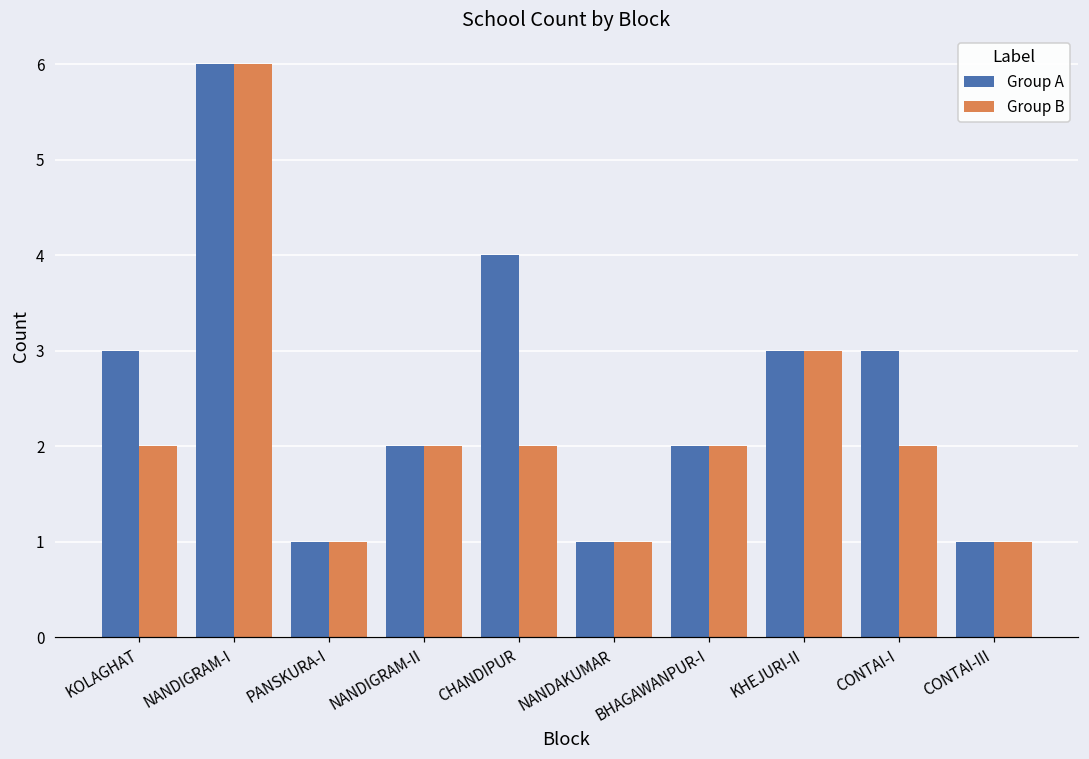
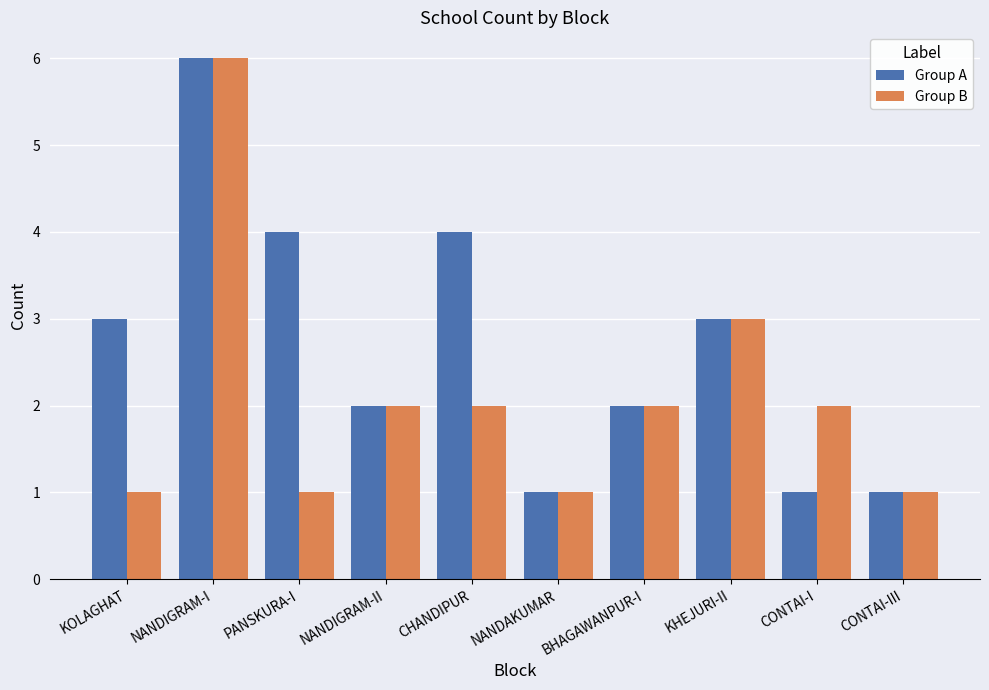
  {
    "Group A": {
      "KOLAGHAT": 3,
      "NANDIGRAM-I": 6,
-     "PANSKURA-I": 1,
+     "PANSKURA-I": 4,
      "NANDIGRAM-II": 2,
      "CHANDIPUR": 4,
      "NANDAKUMAR": 1,
      "BHAGAWANPUR-I": 2,
      "KHEJURI-II": 3,
-     "CONTAI-I": 3,
+     "CONTAI-I": 1,
      "CONTAI-III": 1
    },
    "Group B": {
-     "KOLAGHAT": 2,
+     "KOLAGHAT": 1,
      "NANDIGRAM-I": 6,
      "PANSKURA-I": 1,
      "NANDIGRAM-II": 2,
      "CHANDIPUR": 2,
      "NANDAKUMAR": 1,
      "BHAGAWANPUR-I": 2,
      "KHEJURI-II": 3,
      "CONTAI-I": 2,
      "CONTAI-III": 1
    }
  }
